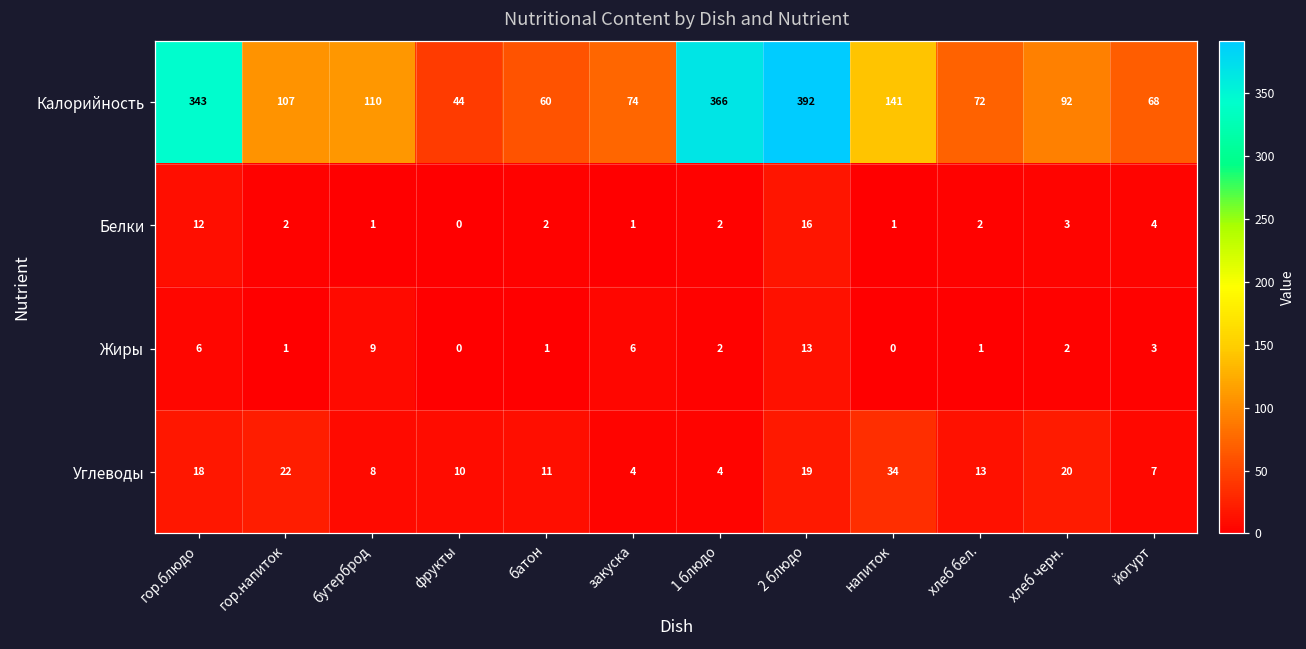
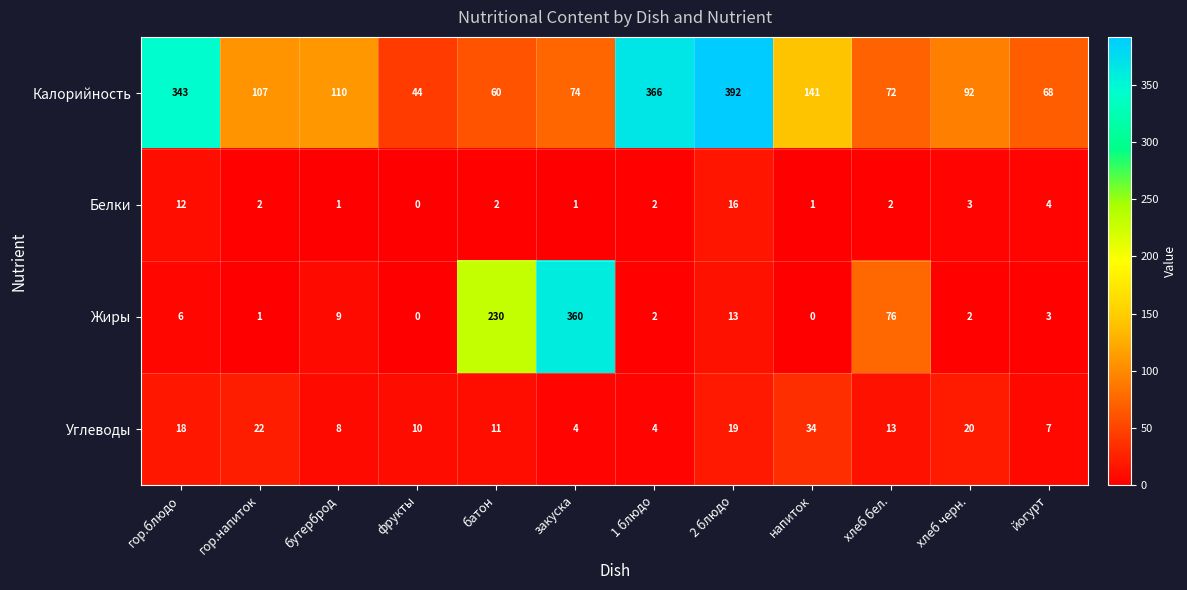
  {
    "Калорийность": {
      "гор.блюдо": 343,
      "гор.напиток": 107,
      "бутерброд": 110,
      "фрукты": 44,
      "батон": 60,
      "закуска": 74,
      "1 блюдо": 366,
      "2 блюдо": 392,
      "напиток": 141,
      "хлеб бел.": 72,
      "хлеб черн.": 92,
      "йогурт": 68
    },
    "Белки": {
      "гор.блюдо": 12,
      "гор.напиток": 2,
      "бутерброд": 1,
      "фрукты": 0,
      "батон": 2,
      "закуска": 1,
      "1 блюдо": 2,
      "2 блюдо": 16,
      "напиток": 1,
      "хлеб бел.": 2,
      "хлеб черн.": 3,
      "йогурт": 4
    },
    "Жиры": {
      "гор.блюдо": 6,
      "гор.напиток": 1,
      "бутерброд": 9,
      "фрукты": 0,
-     "батон": 1,
-     "закуска": 6,
+     "батон": 230,
+     "закуска": 360,
      "1 блюдо": 2,
      "2 блюдо": 13,
      "напиток": 0,
-     "хлеб бел.": 1,
+     "хлеб бел.": 76,
      "хлеб черн.": 2,
      "йогурт": 3
    },
    "Углеводы": {
      "гор.блюдо": 18,
      "гор.напиток": 22,
      "бутерброд": 8,
      "фрукты": 10,
      "батон": 11,
      "закуска": 4,
      "1 блюдо": 4,
      "2 блюдо": 19,
      "напиток": 34,
      "хлеб бел.": 13,
      "хлеб черн.": 20,
      "йогурт": 7
    }
  }
